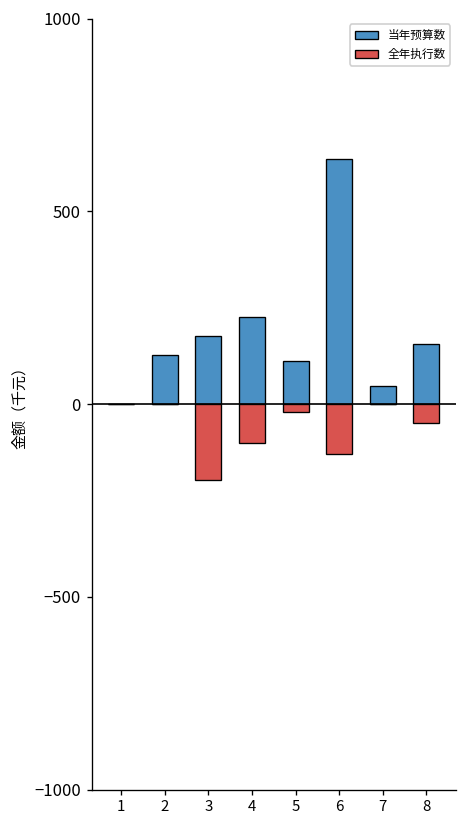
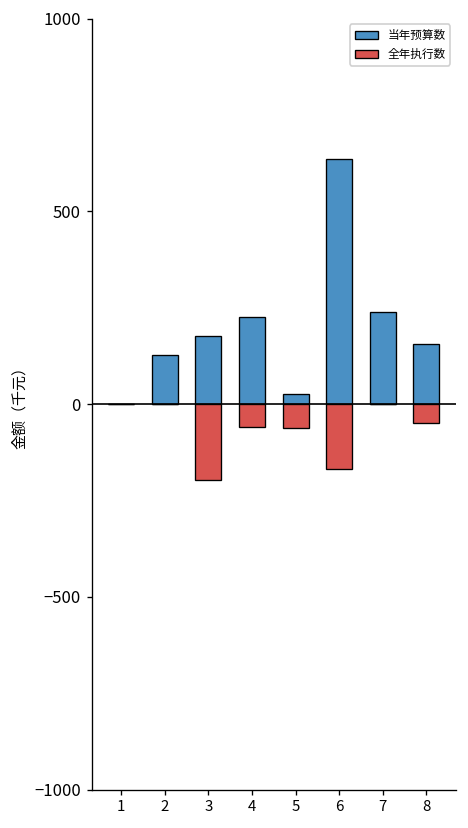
  {
    "当年预算数": {
      "2": 130,
      "3": 180,
      "4": 230,
-     "5": 110,
+     "5": 30,
      "6": 640,
-     "7": 50,
+     "7": 240,
      "8": 160
    },
    "全年执行数": {
      "1": 0,
      "2": 0,
      "3": -200,
-     "4": -100,
-     "5": -20,
-     "6": -130,
+     "4": -60,
+     "5": -60,
+     "6": -170,
      "7": 0,
      "8": -50
    }
  }
